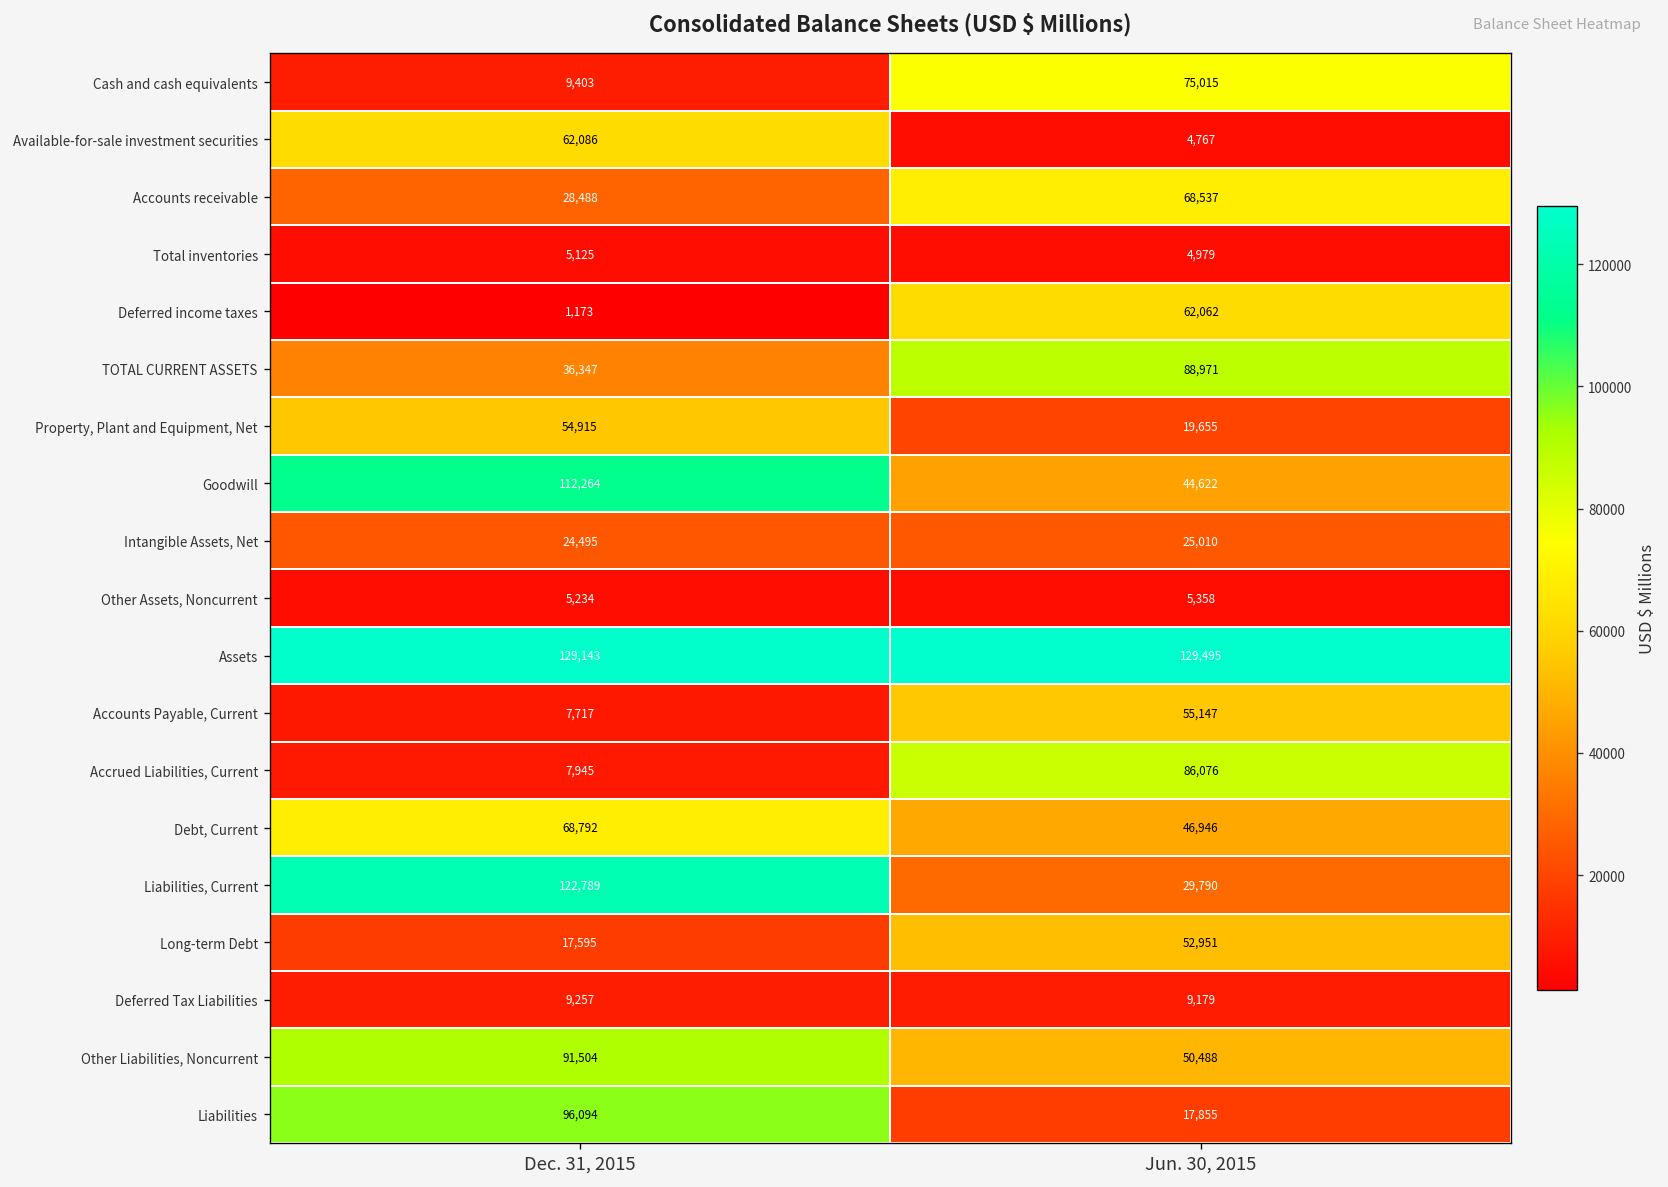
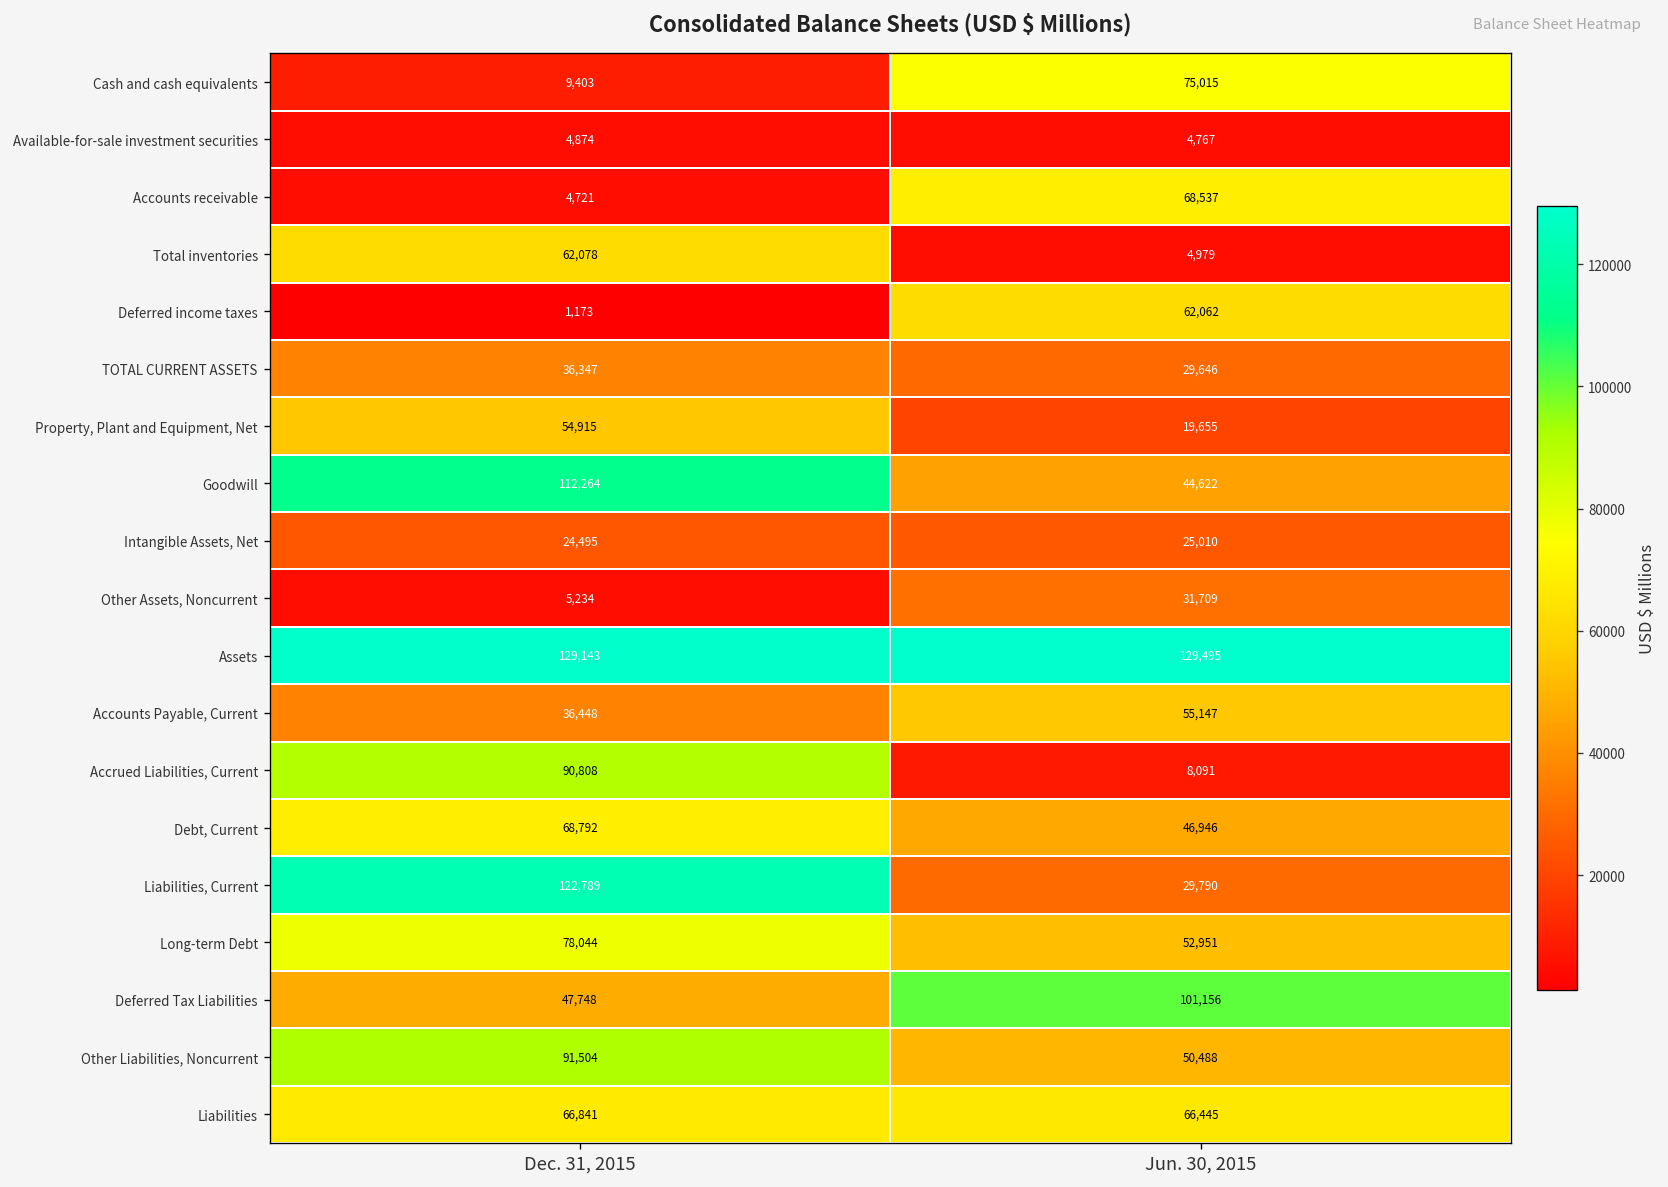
  {
    "Cash and cash equivalents": {
      "Dec. 31, 2015": "9,403",
      "Jun. 30, 2015": "75,015"
    },
    "Available-for-sale investment securities": {
-     "Dec. 31, 2015": "62,086",
+     "Dec. 31, 2015": "4,874",
      "Jun. 30, 2015": "4,767"
    },
    "Accounts receivable": {
-     "Dec. 31, 2015": "28,488",
+     "Dec. 31, 2015": "4,721",
      "Jun. 30, 2015": "68,537"
    },
    "Total inventories": {
-     "Dec. 31, 2015": "5,125",
+     "Dec. 31, 2015": "62,078",
      "Jun. 30, 2015": "4,979"
    },
    "Deferred income taxes": {
      "Dec. 31, 2015": "1,173",
      "Jun. 30, 2015": "62,062"
    },
    "TOTAL CURRENT ASSETS": {
      "Dec. 31, 2015": "36,347",
-     "Jun. 30, 2015": "88,971"
+     "Jun. 30, 2015": "29,646"
    },
    "Property, Plant and Equipment, Net": {
      "Dec. 31, 2015": "54,915",
      "Jun. 30, 2015": "19,655"
    },
    "Goodwill": {
      "Dec. 31, 2015": "112,264",
      "Jun. 30, 2015": "44,622"
    },
    "Intangible Assets, Net": {
      "Dec. 31, 2015": "24,495",
      "Jun. 30, 2015": "25,010"
    },
    "Other Assets, Noncurrent": {
      "Dec. 31, 2015": "5,234",
-     "Jun. 30, 2015": "5,358"
+     "Jun. 30, 2015": "31,709"
    },
    "Assets": {
      "Dec. 31, 2015": "129,143",
      "Jun. 30, 2015": "129,495"
    },
    "Accounts Payable, Current": {
-     "Dec. 31, 2015": "7,717",
+     "Dec. 31, 2015": "36,448",
      "Jun. 30, 2015": "55,147"
    },
    "Accrued Liabilities, Current": {
-     "Dec. 31, 2015": "7,945",
-     "Jun. 30, 2015": "86,076"
+     "Dec. 31, 2015": "90,808",
+     "Jun. 30, 2015": "8,091"
    },
    "Debt, Current": {
      "Dec. 31, 2015": "68,792",
      "Jun. 30, 2015": "46,946"
    },
    "Liabilities, Current": {
      "Dec. 31, 2015": "122,789",
      "Jun. 30, 2015": "29,790"
    },
    "Long-term Debt": {
-     "Dec. 31, 2015": "17,595",
+     "Dec. 31, 2015": "78,044",
      "Jun. 30, 2015": "52,951"
    },
    "Deferred Tax Liabilities": {
-     "Dec. 31, 2015": "9,257",
-     "Jun. 30, 2015": "9,179"
+     "Dec. 31, 2015": "47,748",
+     "Jun. 30, 2015": "101,156"
    },
    "Other Liabilities, Noncurrent": {
      "Dec. 31, 2015": "91,504",
      "Jun. 30, 2015": "50,488"
    },
    "Liabilities": {
-     "Dec. 31, 2015": "96,094",
-     "Jun. 30, 2015": "17,855"
+     "Dec. 31, 2015": "66,841",
+     "Jun. 30, 2015": "66,445"
    }
  }
